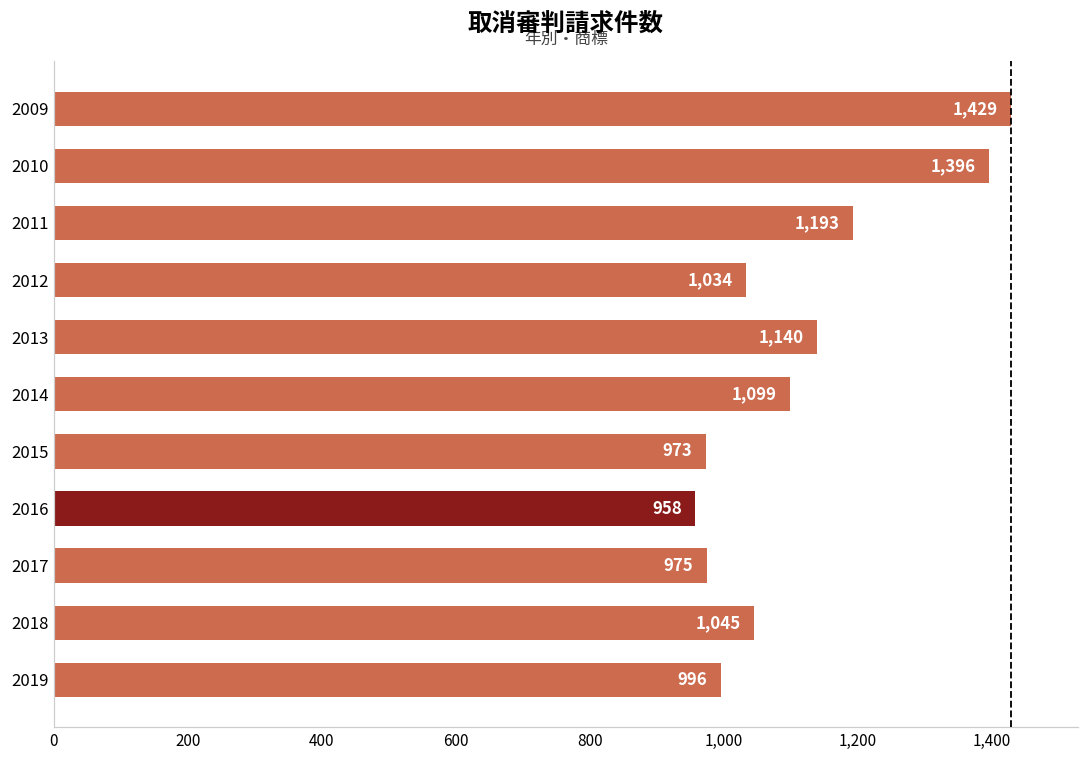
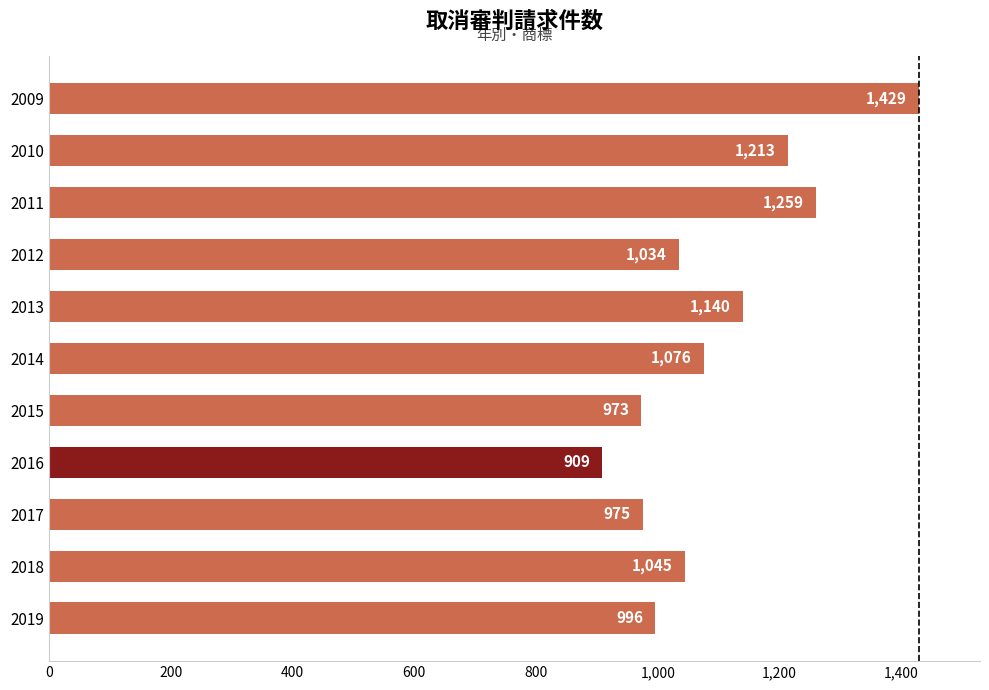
  {
    "2009": "1,429",
-   "2010": "1,396",
-   "2011": "1,193",
+   "2010": "1,213",
+   "2011": "1,259",
    "2012": "1,034",
    "2013": "1,140",
-   "2014": "1,099",
+   "2014": "1,076",
    "2015": "973",
-   "2016": "958",
+   "2016": "909",
    "2017": "975",
    "2018": "1,045",
    "2019": "996"
  }
